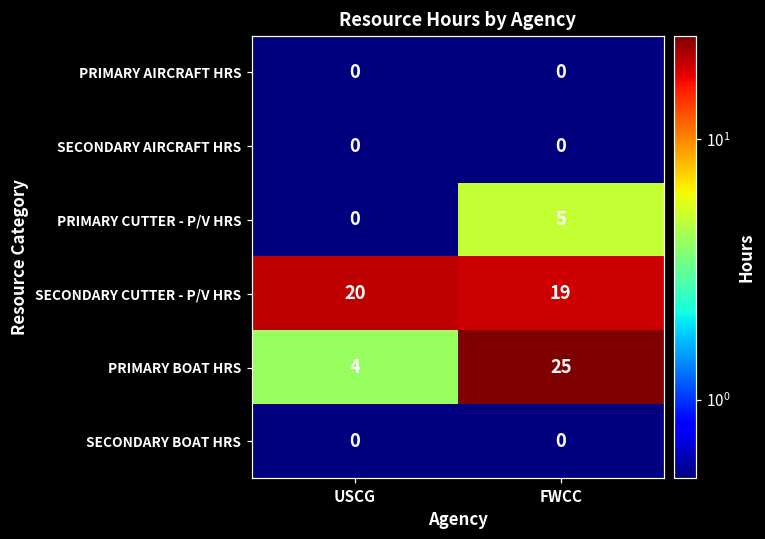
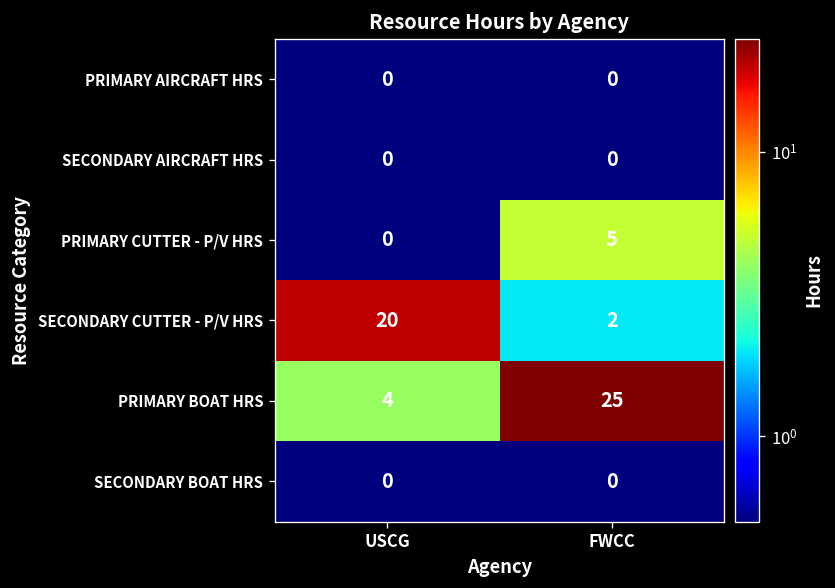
  {
    "PRIMARY AIRCRAFT HRS": {
      "USCG": 0,
      "FWCC": 0
    },
    "SECONDARY AIRCRAFT HRS": {
      "USCG": 0,
      "FWCC": 0
    },
    "PRIMARY CUTTER - P/V HRS": {
      "USCG": 0,
      "FWCC": 5
    },
    "SECONDARY CUTTER - P/V HRS": {
      "USCG": 20,
-     "FWCC": 19
+     "FWCC": 2
    },
    "PRIMARY BOAT HRS": {
      "USCG": 4,
      "FWCC": 25
    },
    "SECONDARY BOAT HRS": {
      "USCG": 0,
      "FWCC": 0
    }
  }
